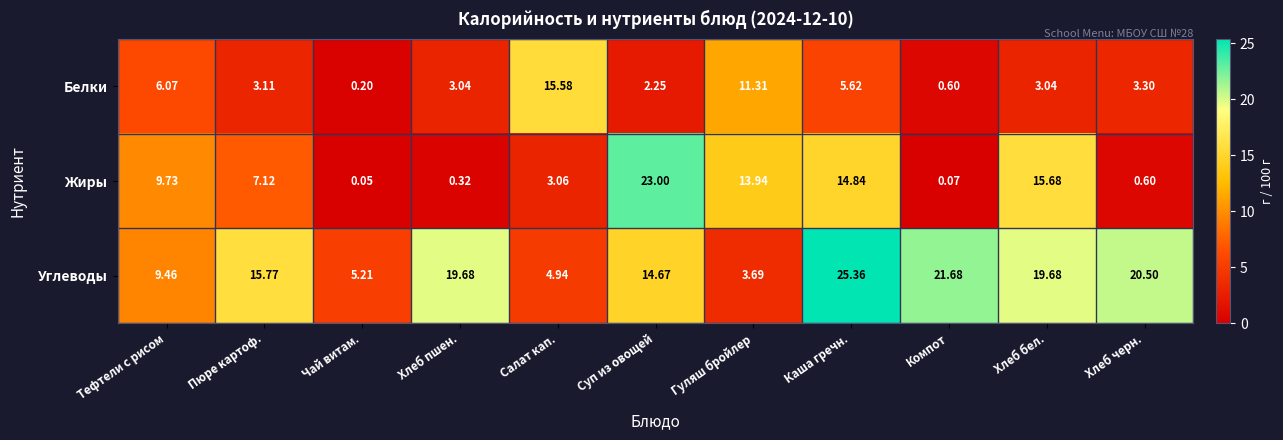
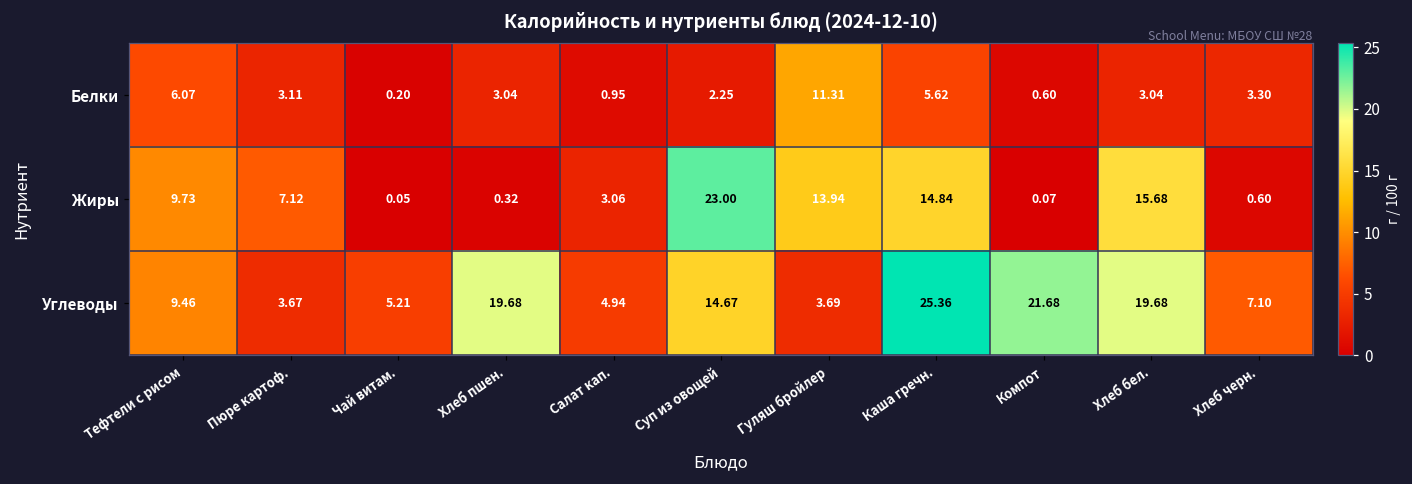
  {
    "Белки": {
      "Тефтели с рисом": 6.07,
      "Пюре картоф.": 3.11,
      "Чай витам.": 0.20,
      "Хлеб пшен.": 3.04,
-     "Салат кап.": 15.58,
+     "Салат кап.": 0.95,
      "Суп из овощей": 2.25,
      "Гуляш бройлер": 11.31,
      "Каша гречн.": 5.62,
      "Компот": 0.60,
      "Хлеб бел.": 3.04,
      "Хлеб черн.": 3.30
    },
    "Жиры": {
      "Тефтели с рисом": 9.73,
      "Пюре картоф.": 7.12,
      "Чай витам.": 0.05,
      "Хлеб пшен.": 0.32,
      "Салат кап.": 3.06,
      "Суп из овощей": 23.00,
      "Гуляш бройлер": 13.94,
      "Каша гречн.": 14.84,
      "Компот": 0.07,
      "Хлеб бел.": 15.68,
      "Хлеб черн.": 0.60
    },
    "Углеводы": {
      "Тефтели с рисом": 9.46,
-     "Пюре картоф.": 15.77,
+     "Пюре картоф.": 3.67,
      "Чай витам.": 5.21,
      "Хлеб пшен.": 19.68,
      "Салат кап.": 4.94,
      "Суп из овощей": 14.67,
      "Гуляш бройлер": 3.69,
      "Каша гречн.": 25.36,
      "Компот": 21.68,
      "Хлеб бел.": 19.68,
-     "Хлеб черн.": 20.50
+     "Хлеб черн.": 7.10
    }
  }
